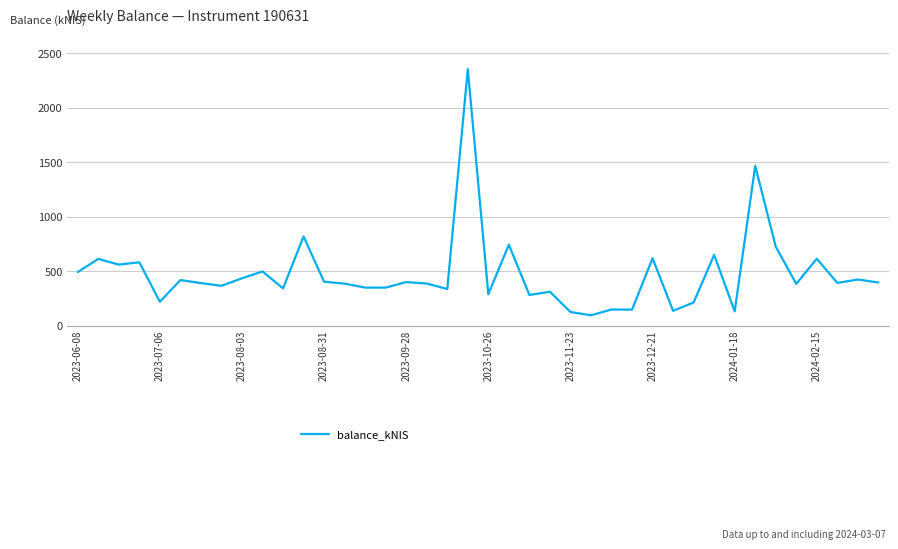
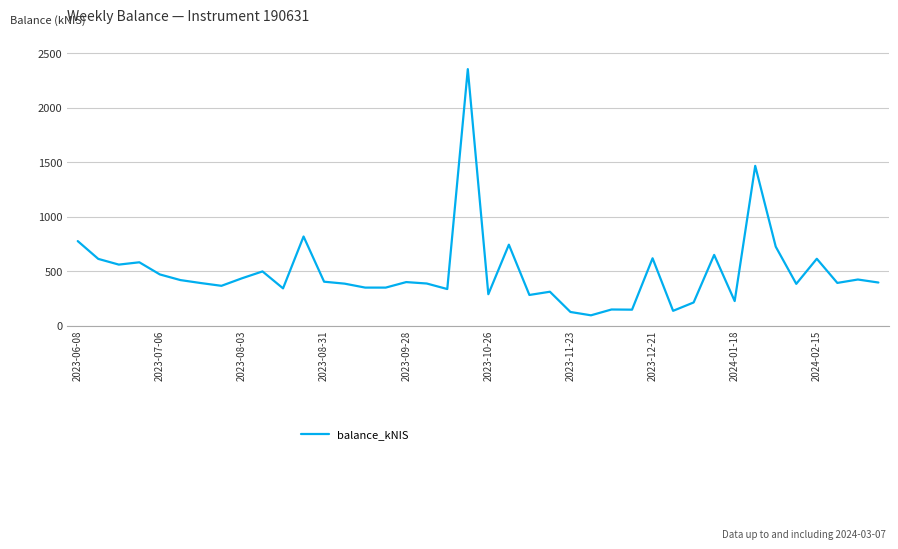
  {
-   "2023-06-08": 490,
-   "2023-07-06": 220,
+   "2023-06-08": 780,
+   "2023-07-06": 470,
    "2023-08-03": 430,
    "2023-08-31": 400,
    "2023-09-28": 400,
    "2023-10-26": 290,
    "2023-11-23": 120,
    "2023-12-21": 620,
-   "2024-01-18": 130,
+   "2024-01-18": 220,
    "2024-02-15": 610
  }
